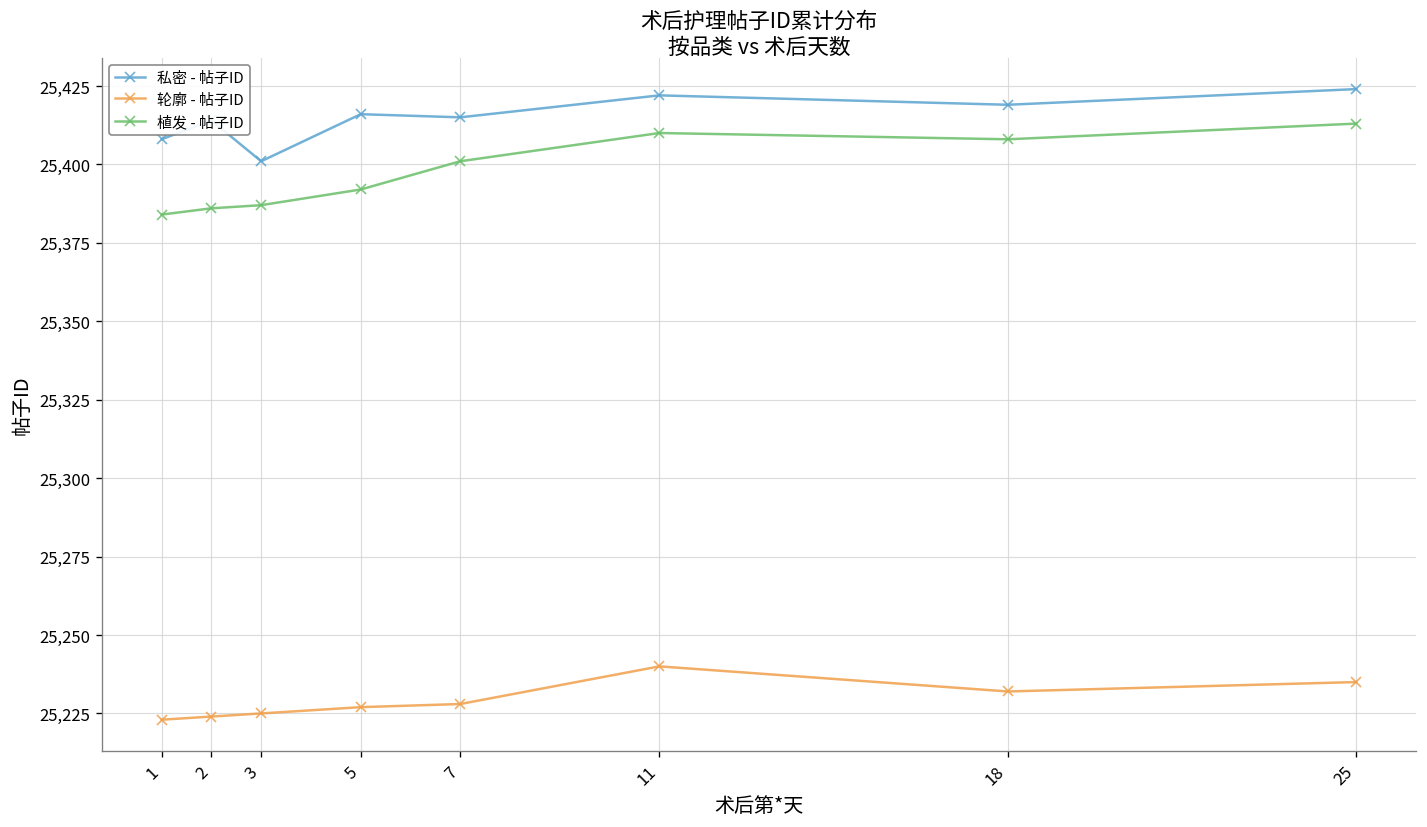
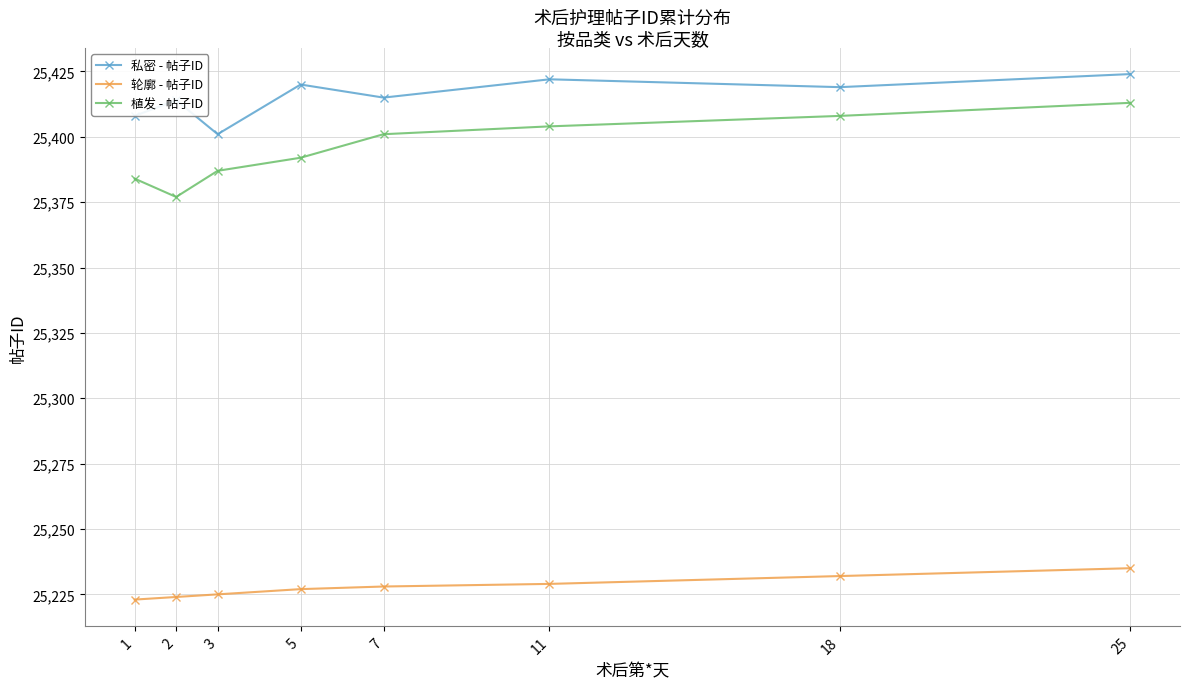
  {
    "私密 - 帖子ID": {
      "1": "25,408",
      "3": "25,401",
-     "5": "25,416",
+     "5": "25,420",
      "7": "25,415",
      "11": "25,422",
      "18": "25,419",
      "25": "25,424"
    },
    "轮廓 - 帖子ID": {
      "1": "25,223",
      "2": "25,224",
      "3": "25,225",
      "5": "25,227",
      "7": "25,228",
-     "11": "25,240",
+     "11": "25,229",
      "18": "25,232",
      "25": "25,235"
    },
    "植发 - 帖子ID": {
      "1": "25,384",
-     "2": "25,386",
+     "2": "25,377",
      "3": "25,387",
      "5": "25,392",
      "7": "25,401",
-     "11": "25,410",
+     "11": "25,404",
      "18": "25,408",
      "25": "25,413"
    }
  }
